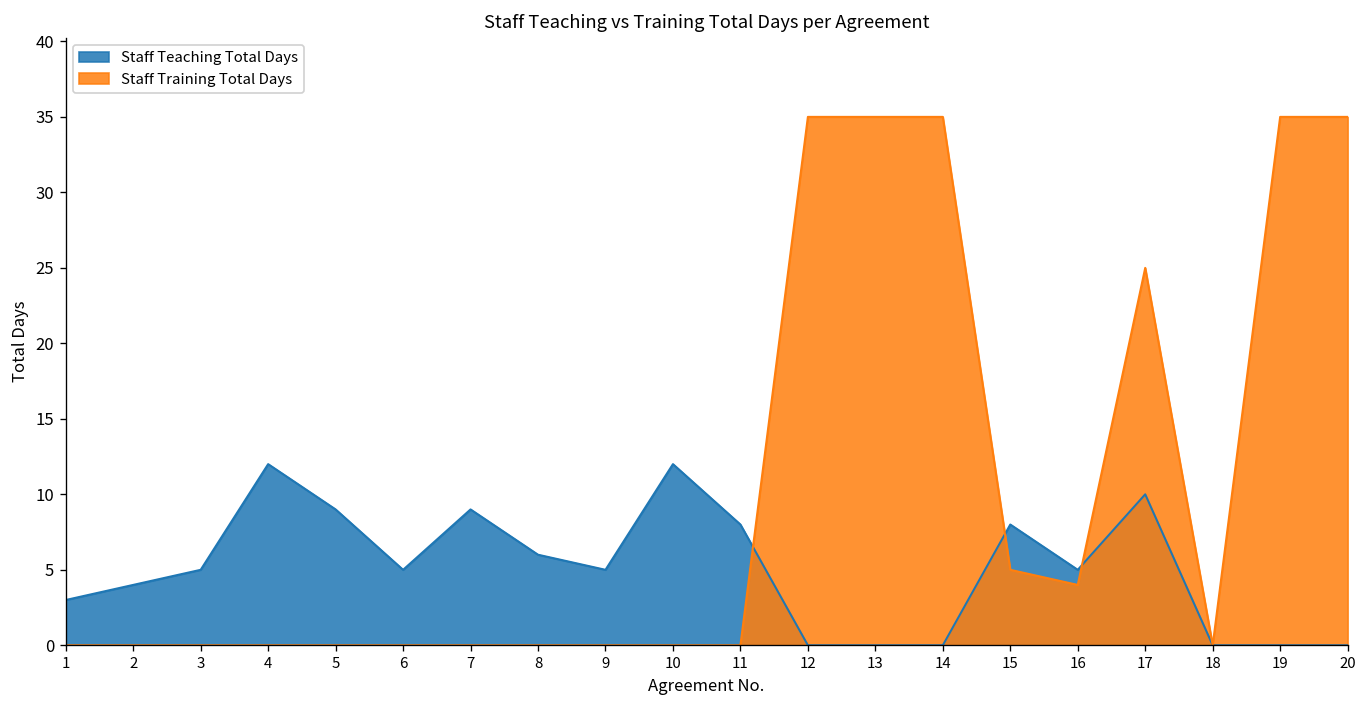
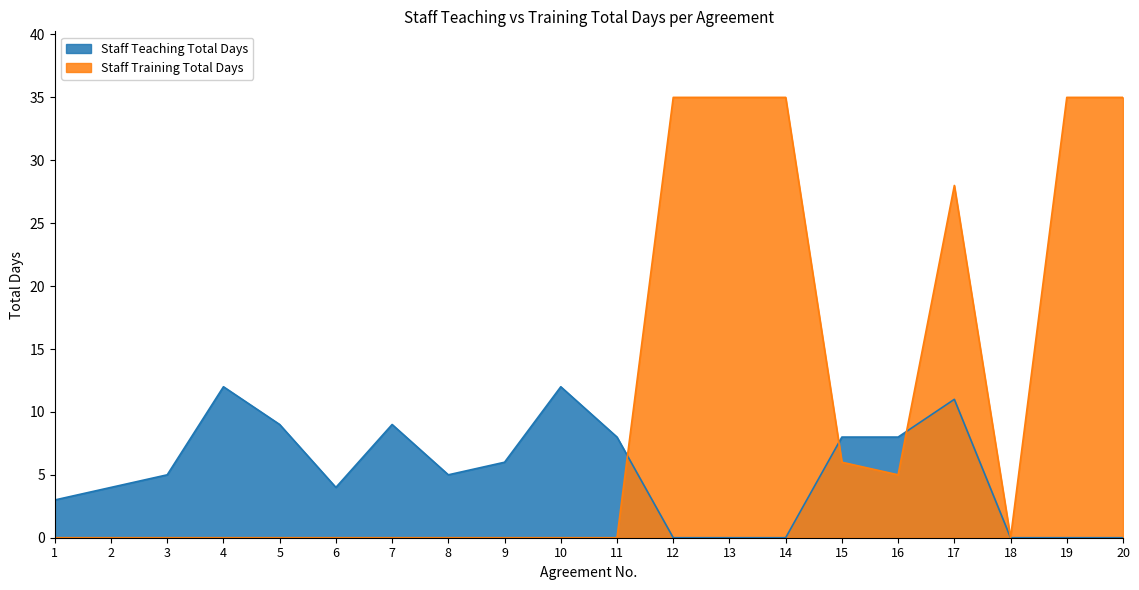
  {
    "Staff Teaching Total Days": {
      "1": 3,
      "2": 4,
      "3": 5,
      "4": 12,
      "5": 9,
-     "6": 5,
+     "6": 4,
      "7": 9,
-     "8": 6,
-     "9": 5,
+     "8": 5,
+     "9": 6,
      "10": 12,
      "11": 8,
      "12": 0,
      "13": 0,
      "14": 0,
      "15": 8,
-     "16": 5,
-     "17": 10,
+     "16": 8,
+     "17": 11,
      "19": 0,
      "20": 0
    },
    "Staff Training Total Days": {
      "1": 0,
      "2": 0,
      "3": 0,
      "4": 0,
      "5": 0,
      "6": 0,
      "7": 0,
      "8": 0,
      "9": 0,
      "10": 0,
      "11": 0,
      "12": 35,
      "13": 35,
      "14": 35,
-     "15": 5,
-     "16": 4,
-     "17": 25,
+     "15": 6,
+     "16": 5,
+     "17": 28,
      "19": 35,
      "20": 35
    }
  }
